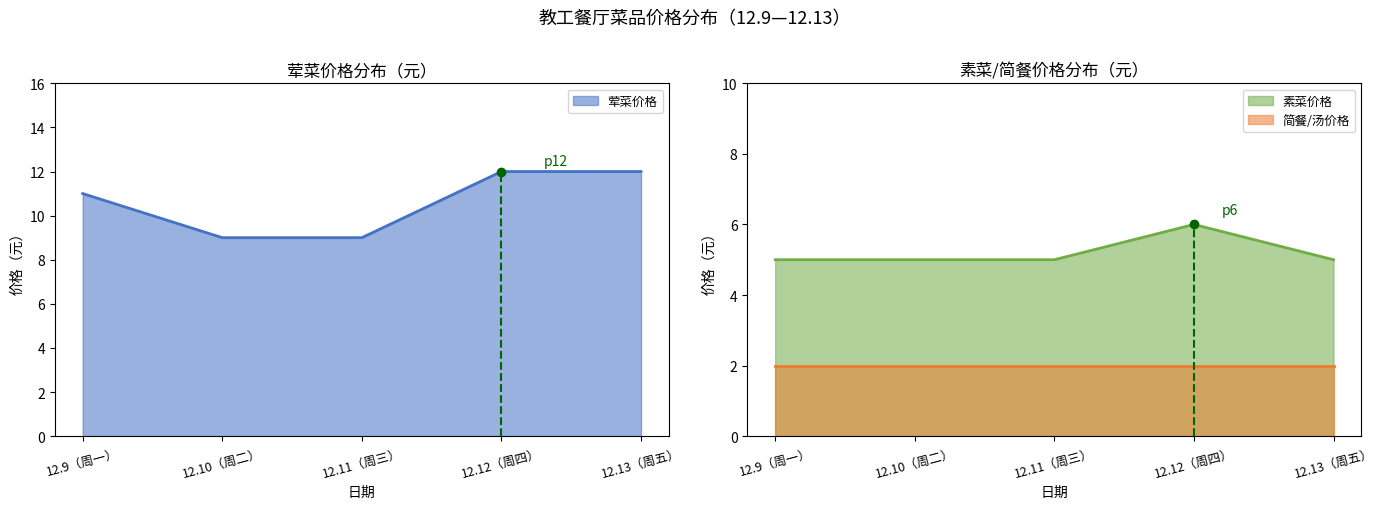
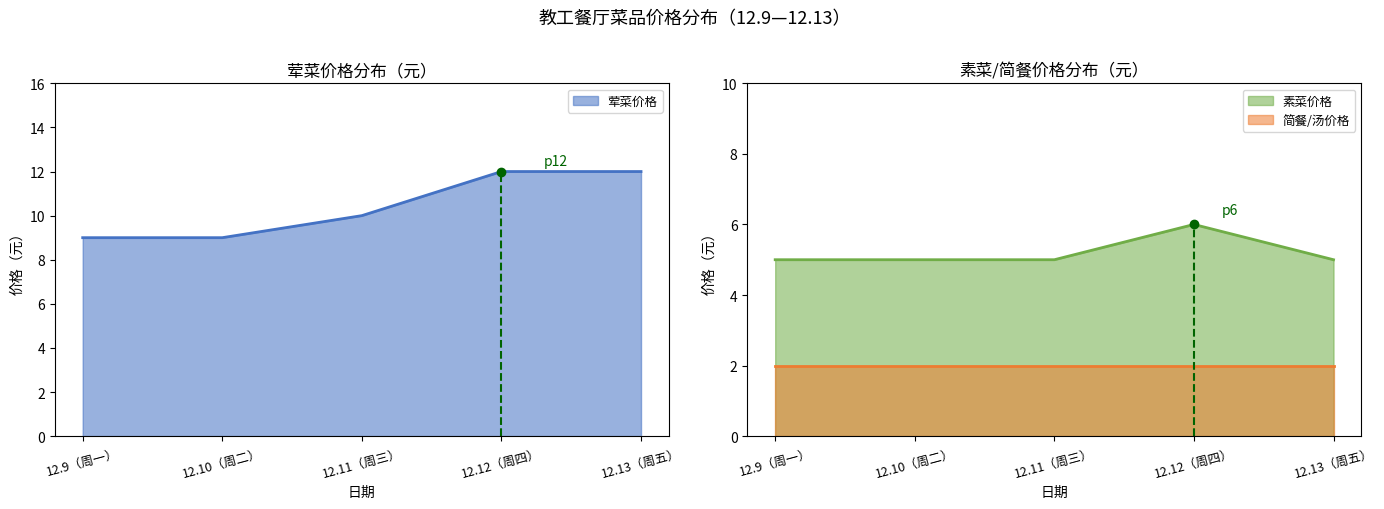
  {
    "荤菜价格分布（元）": {
      "荤菜价格": {
-       "12.9（周一）": 11,
+       "12.9（周一）": 9,
        "12.10（周二）": 9,
-       "12.11（周三）": 9,
+       "12.11（周三）": 10,
        "12.13（周五）": 12
      }
    },
    "素菜/简餐价格分布（元）": {
      "素菜价格": {
        "12.9（周一）": 5.0,
        "12.10（周二）": 5.0,
        "12.11（周三）": 5.0,
        "12.13（周五）": 5.0
      },
      "简餐/汤价格": {
        "12.9（周一）": 2.0,
        "12.10（周二）": 2.0,
        "12.11（周三）": 2.0,
        "12.12（周四）": 2.0,
        "12.13（周五）": 2.0
      }
    }
  }
